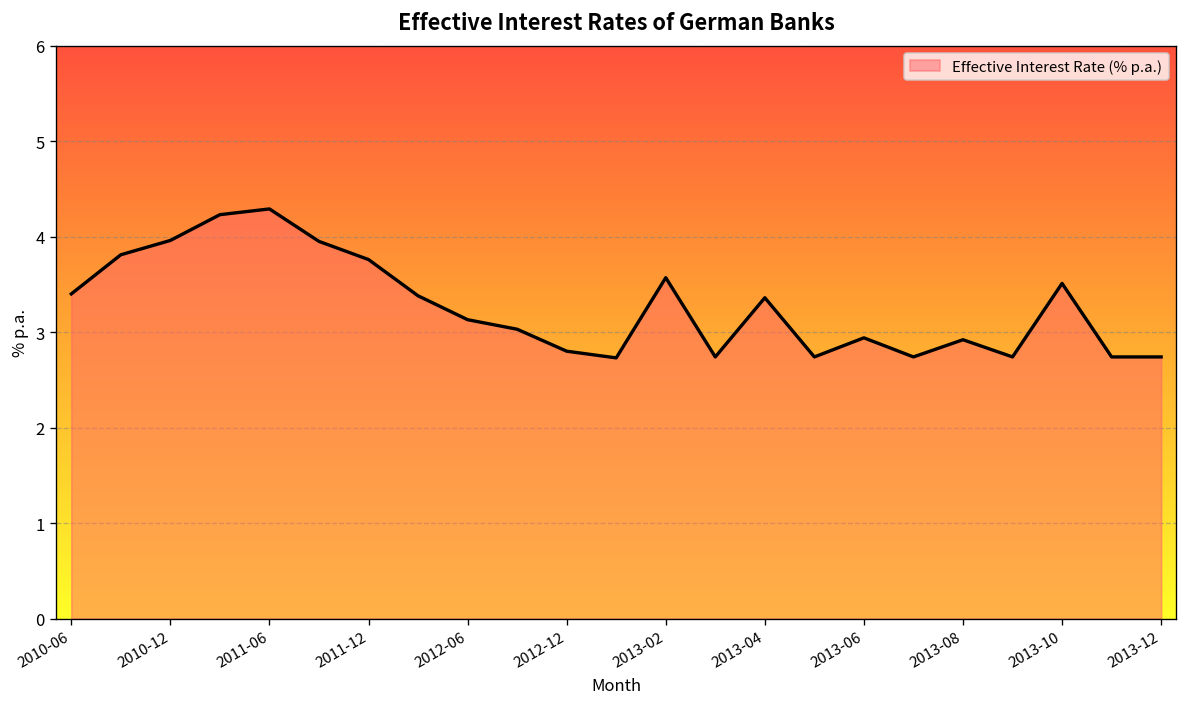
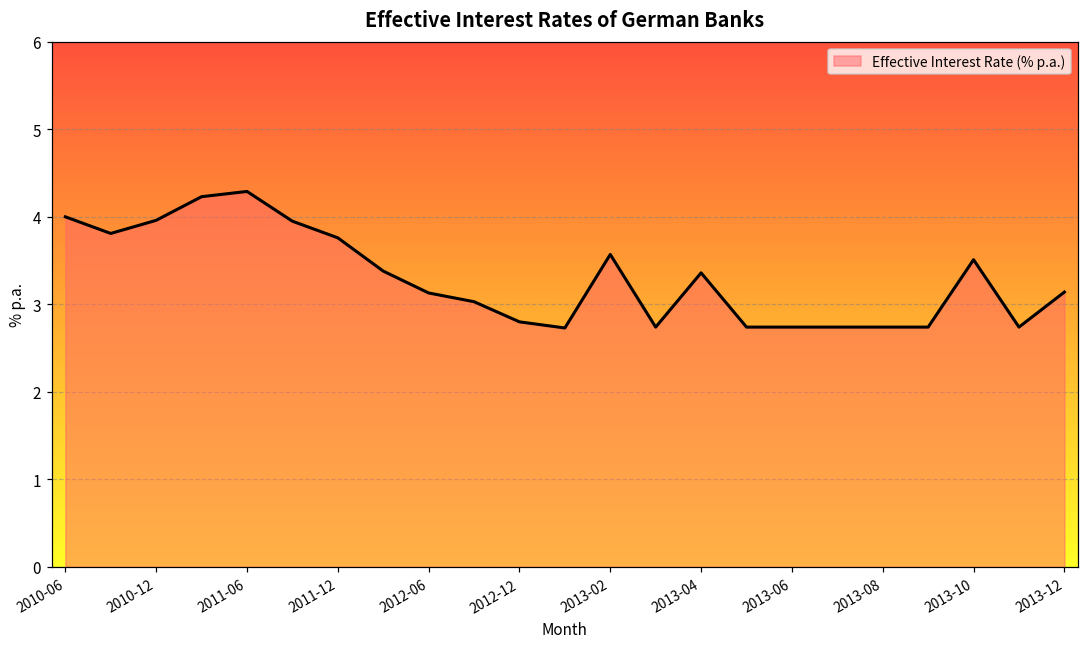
  {
-   "2010-06": 3.4,
+   "2010-06": 4.0,
    "2010-12": 4.0,
    "2011-06": 4.3,
    "2011-12": 3.8,
    "2012-06": 3.1,
    "2012-12": 2.8,
    "2013-02": 3.6,
    "2013-04": 3.4,
-   "2013-06": 2.9,
-   "2013-08": 2.9,
+   "2013-06": 2.7,
+   "2013-08": 2.7,
    "2013-10": 3.5,
-   "2013-12": 2.7
+   "2013-12": 3.1
  }
